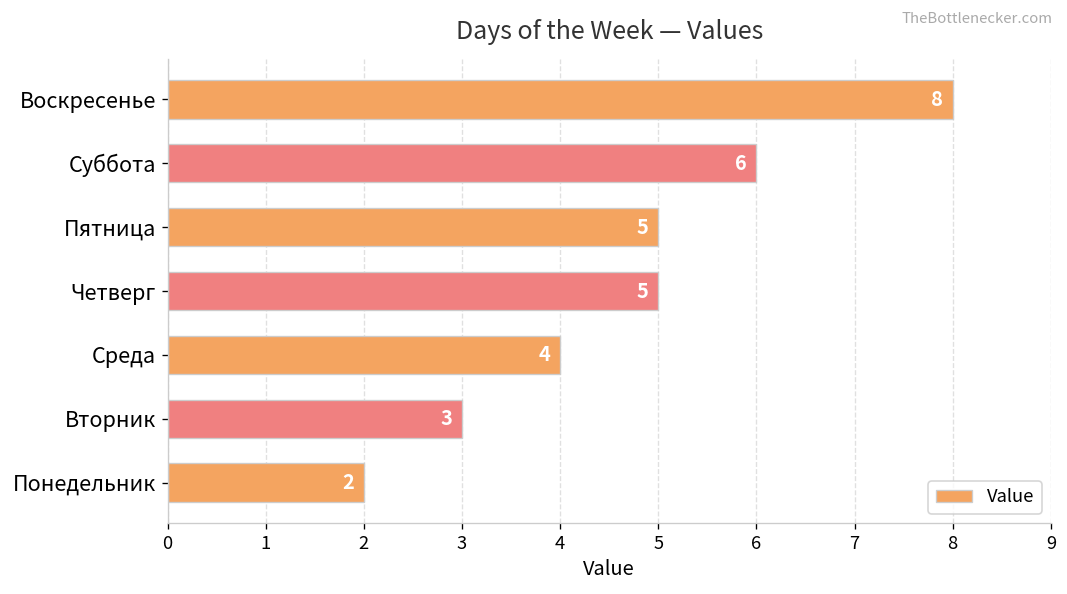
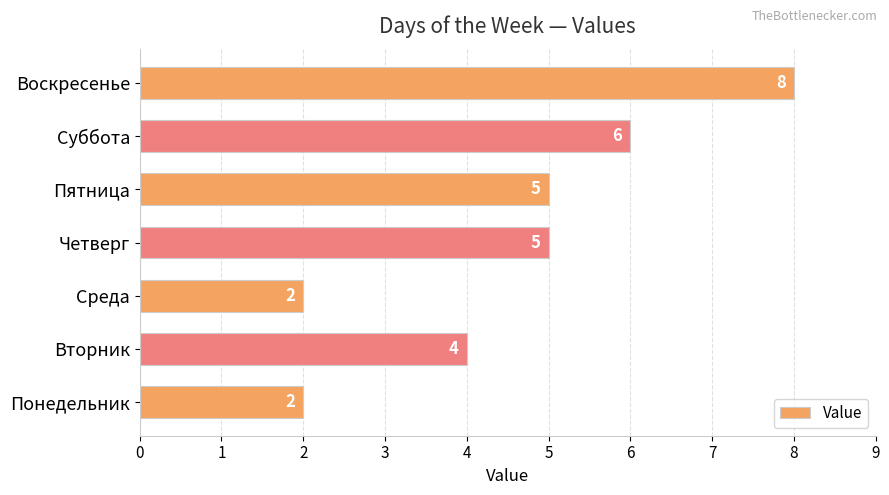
  {
    "Воскресенье": 8,
    "Суббота": 6,
    "Пятница": 5,
    "Четверг": 5,
-   "Среда": 4,
-   "Вторник": 3,
+   "Среда": 2,
+   "Вторник": 4,
    "Понедельник": 2
  }
